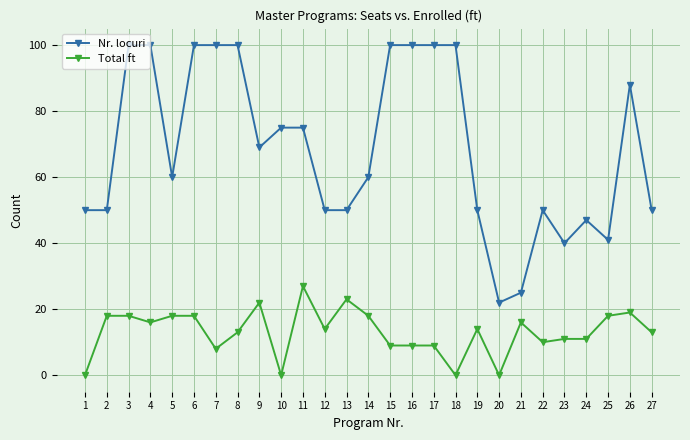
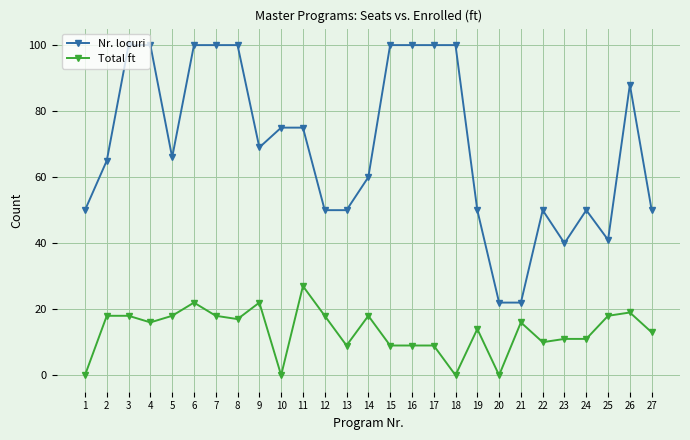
  {
    "Nr. locuri": {
      "1": 50,
-     "2": 50,
+     "2": 65,
      "4": 100,
-     "5": 60,
+     "5": 66,
      "6": 100,
      "7": 100,
      "8": 100,
      "9": 69,
      "10": 75,
      "11": 75,
      "12": 50,
      "13": 50,
      "14": 60,
      "15": 100,
      "16": 100,
      "17": 100,
      "18": 100,
      "19": 50,
      "20": 22,
-     "21": 25,
+     "21": 22,
      "22": 50,
      "23": 40,
-     "24": 47,
+     "24": 50,
      "25": 41,
      "26": 88,
      "27": 50
    },
    "Total ft": {
      "1": 0,
      "2": 18,
      "3": 18,
      "4": 16,
      "5": 18,
-     "6": 18,
-     "7": 8,
-     "8": 13,
+     "6": 22,
+     "7": 18,
+     "8": 17,
      "9": 22,
      "10": 0,
      "11": 27,
-     "12": 14,
-     "13": 23,
+     "12": 18,
+     "13": 9,
      "14": 18,
      "15": 9,
      "16": 9,
      "17": 9,
      "18": 0,
      "19": 14,
      "20": 0,
      "21": 16,
      "22": 10,
      "23": 11,
      "24": 11,
      "25": 18,
      "26": 19,
      "27": 13
    }
  }
